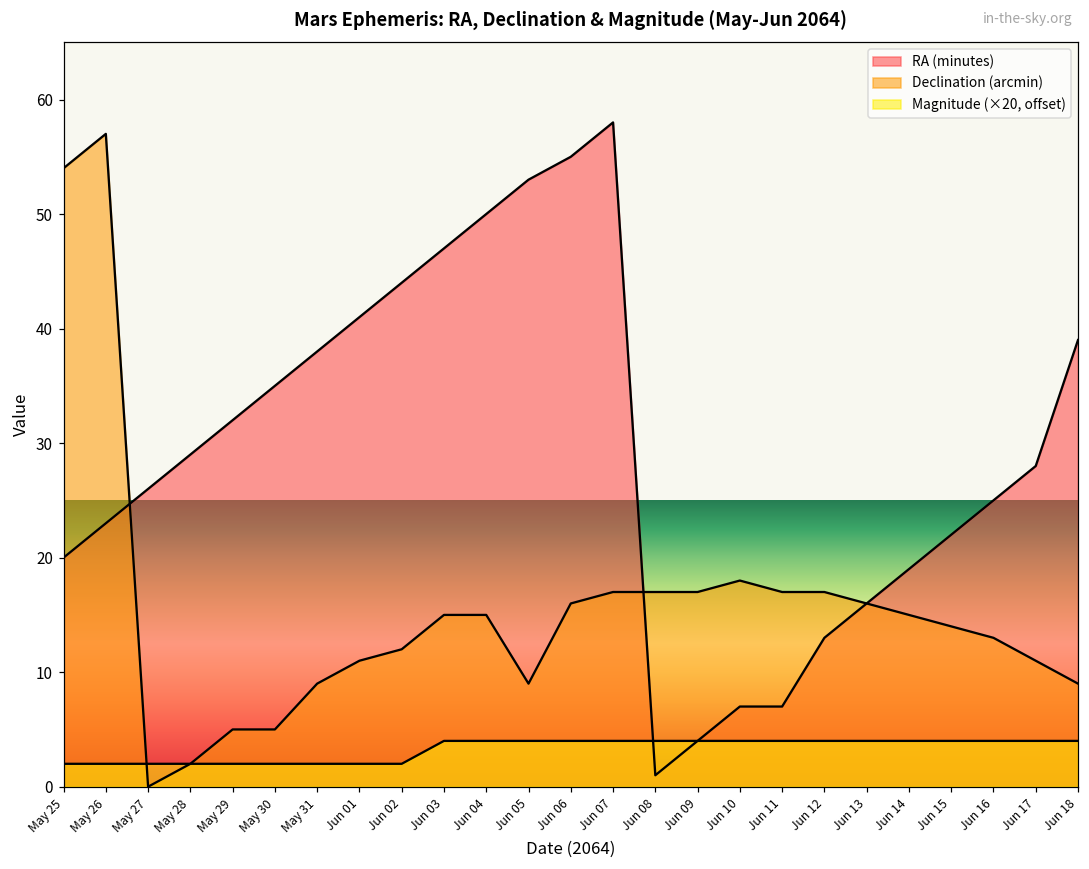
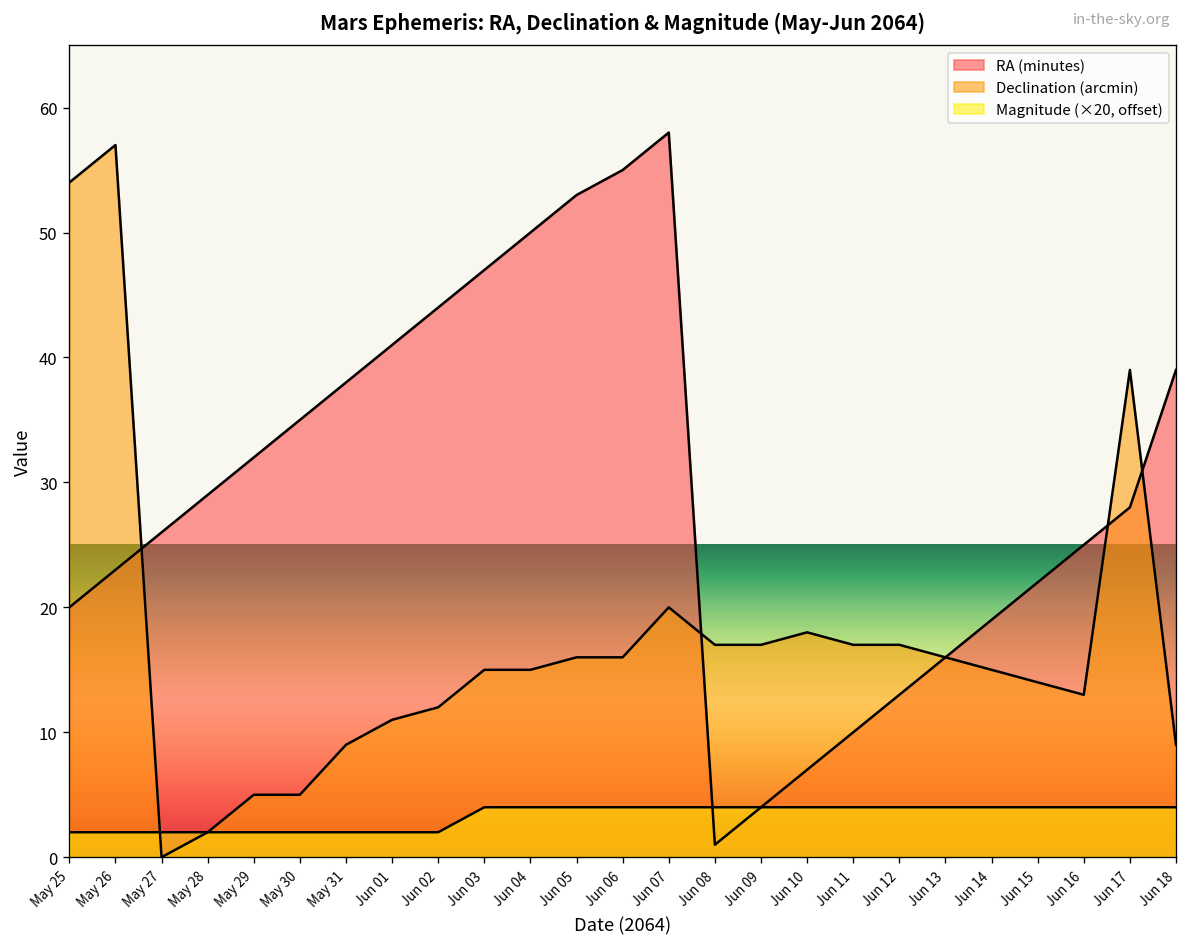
  {
    "RA (minutes)": {
      "May 25": 20,
      "May 26": 23,
      "May 27": 26,
      "May 28": 29,
      "May 29": 32,
      "May 30": 35,
      "May 31": 38,
      "Jun 01": 41,
      "Jun 02": 44,
      "Jun 03": 47,
      "Jun 04": 50,
      "Jun 05": 53,
      "Jun 06": 55,
      "Jun 07": 58,
      "Jun 08": 1,
      "Jun 10": 7,
-     "Jun 11": 7,
+     "Jun 11": 10,
      "Jun 12": 13,
      "Jun 14": 19,
      "Jun 15": 22,
      "Jun 16": 25,
      "Jun 17": 28,
      "Jun 18": 39
    },
    "Declination (arcmin)": {
      "May 25": 54,
      "May 26": 57,
      "May 27": 0,
      "May 29": 5,
      "May 30": 5,
      "May 31": 9,
      "Jun 01": 11,
      "Jun 02": 12,
      "Jun 03": 15,
      "Jun 04": 15,
-     "Jun 05": 9,
+     "Jun 05": 16,
      "Jun 06": 16,
-     "Jun 07": 17,
+     "Jun 07": 20,
      "Jun 08": 17,
      "Jun 09": 17,
      "Jun 10": 18,
      "Jun 11": 17,
      "Jun 12": 17,
      "Jun 14": 15,
      "Jun 15": 14,
      "Jun 16": 13,
-     "Jun 17": 11,
+     "Jun 17": 39,
      "Jun 18": 9
    },
    "Magnitude (×20, offset)": {
      "May 25": 2,
      "May 26": 2,
      "May 27": 2,
      "May 29": 2,
      "May 30": 2,
      "May 31": 2,
      "Jun 01": 2,
      "Jun 02": 2,
      "Jun 03": 4,
      "Jun 04": 4,
      "Jun 05": 4,
      "Jun 06": 4,
      "Jun 07": 4,
      "Jun 08": 4,
      "Jun 10": 4,
      "Jun 11": 4,
      "Jun 12": 4,
      "Jun 13": 4,
      "Jun 14": 4,
      "Jun 15": 4,
      "Jun 16": 4,
      "Jun 17": 4,
      "Jun 18": 4
    }
  }
